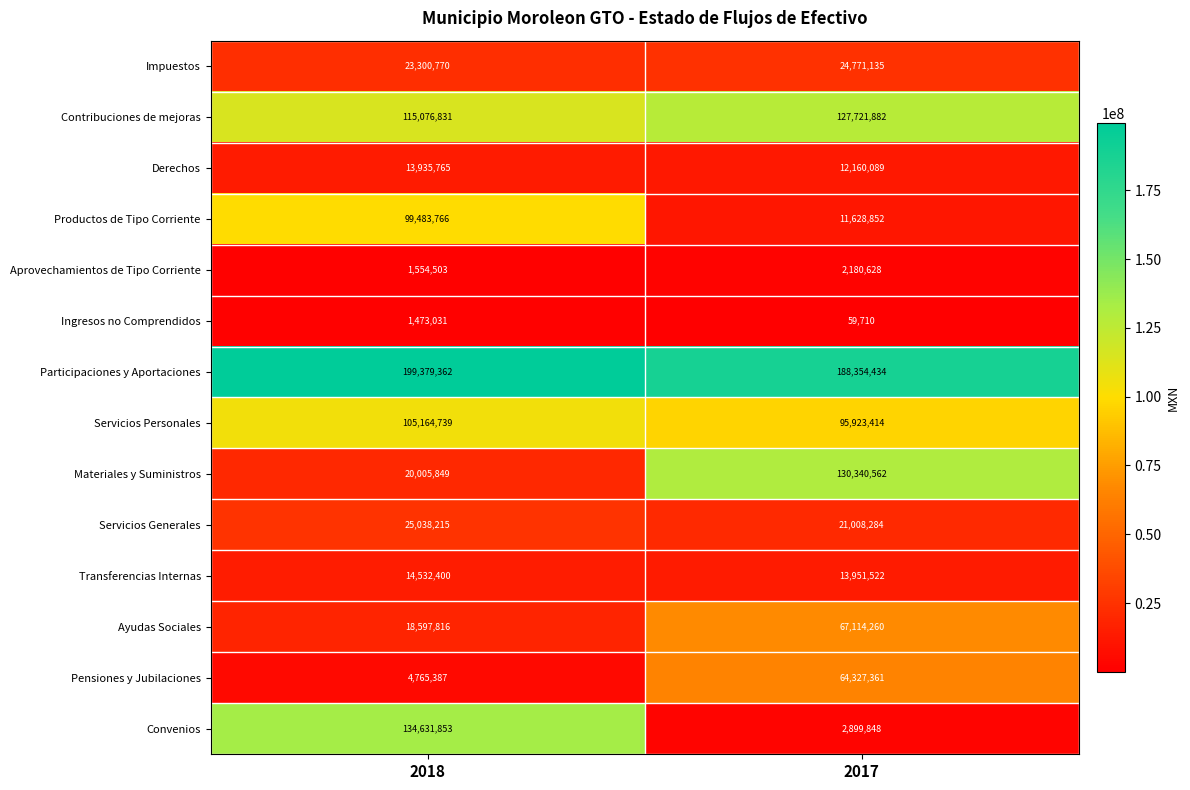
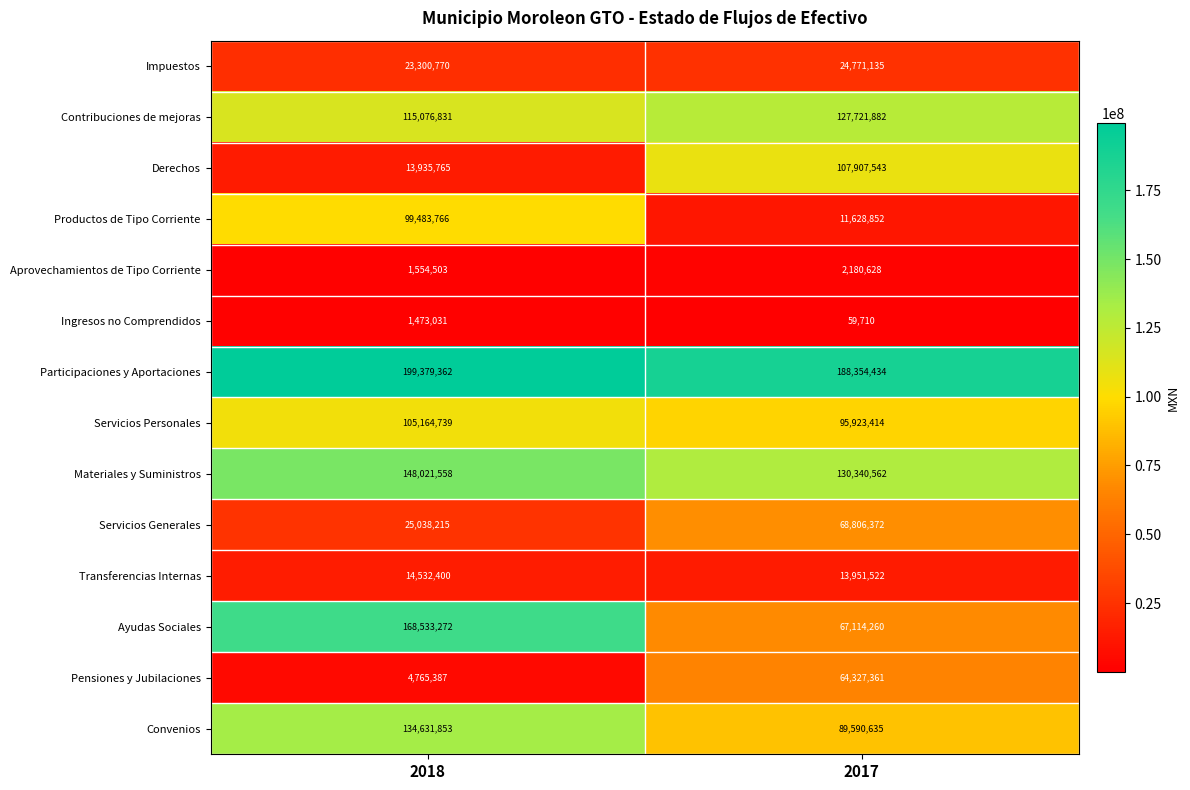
  {
    "Impuestos": {
      "2018": "23,300,770",
      "2017": "24,771,135"
    },
    "Contribuciones de mejoras": {
      "2018": "115,076,831",
      "2017": "127,721,882"
    },
    "Derechos": {
      "2018": "13,935,765",
-     "2017": "12,160,089"
+     "2017": "107,907,543"
    },
    "Productos de Tipo Corriente": {
      "2018": "99,483,766",
      "2017": "11,628,852"
    },
    "Aprovechamientos de Tipo Corriente": {
      "2018": "1,554,503",
      "2017": "2,180,628"
    },
    "Ingresos no Comprendidos": {
      "2018": "1,473,031",
      "2017": "59,710"
    },
    "Participaciones y Aportaciones": {
      "2018": "199,379,362",
      "2017": "188,354,434"
    },
    "Servicios Personales": {
      "2018": "105,164,739",
      "2017": "95,923,414"
    },
    "Materiales y Suministros": {
-     "2018": "20,005,849",
+     "2018": "148,021,558",
      "2017": "130,340,562"
    },
    "Servicios Generales": {
      "2018": "25,038,215",
-     "2017": "21,008,284"
+     "2017": "68,806,372"
    },
    "Transferencias Internas": {
      "2018": "14,532,400",
      "2017": "13,951,522"
    },
    "Ayudas Sociales": {
-     "2018": "18,597,816",
+     "2018": "168,533,272",
      "2017": "67,114,260"
    },
    "Pensiones y Jubilaciones": {
      "2018": "4,765,387",
      "2017": "64,327,361"
    },
    "Convenios": {
      "2018": "134,631,853",
-     "2017": "2,899,848"
+     "2017": "89,590,635"
    }
  }
